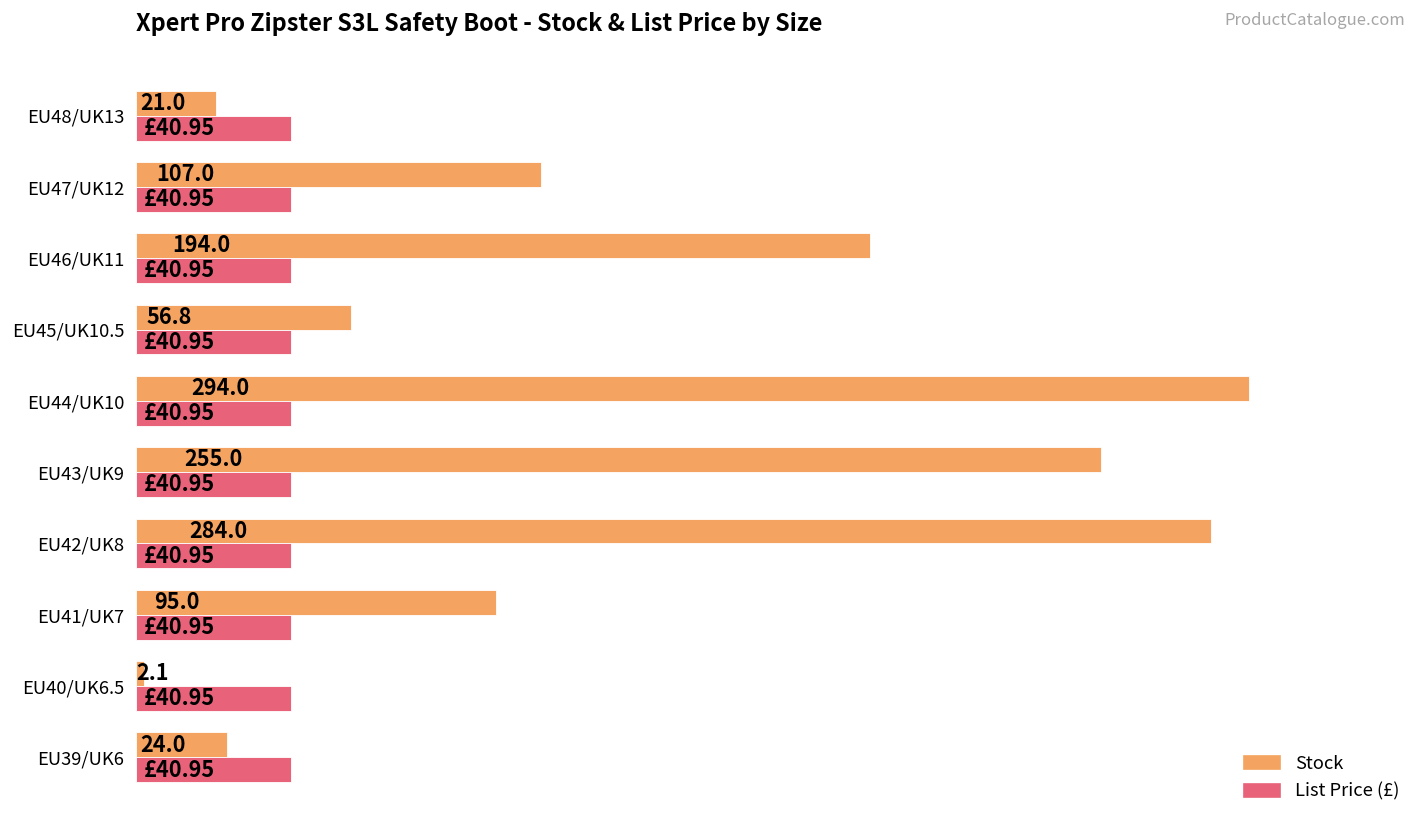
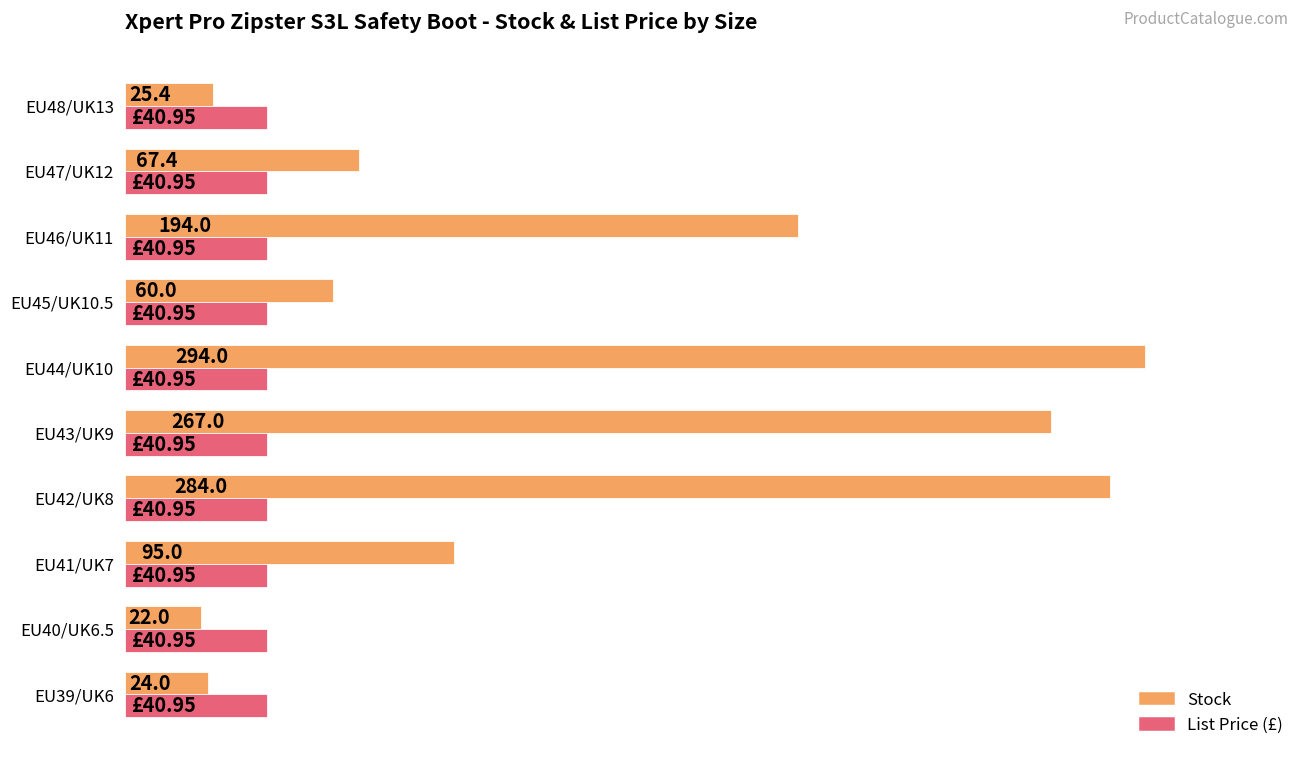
  {
    "Stock": {
-     "EU48/UK13": 21.0,
-     "EU47/UK12": 107.0,
+     "EU48/UK13": 25.4,
+     "EU47/UK12": 67.4,
      "EU46/UK11": 194.0,
-     "EU45/UK10.5": 56.8,
+     "EU45/UK10.5": 60.0,
      "EU44/UK10": 294.0,
-     "EU43/UK9": 255.0,
+     "EU43/UK9": 267.0,
      "EU42/UK8": 284.0,
      "EU41/UK7": 95.0,
-     "EU40/UK6.5": 2.1,
+     "EU40/UK6.5": 22.0,
      "EU39/UK6": 24.0
    }
  }
